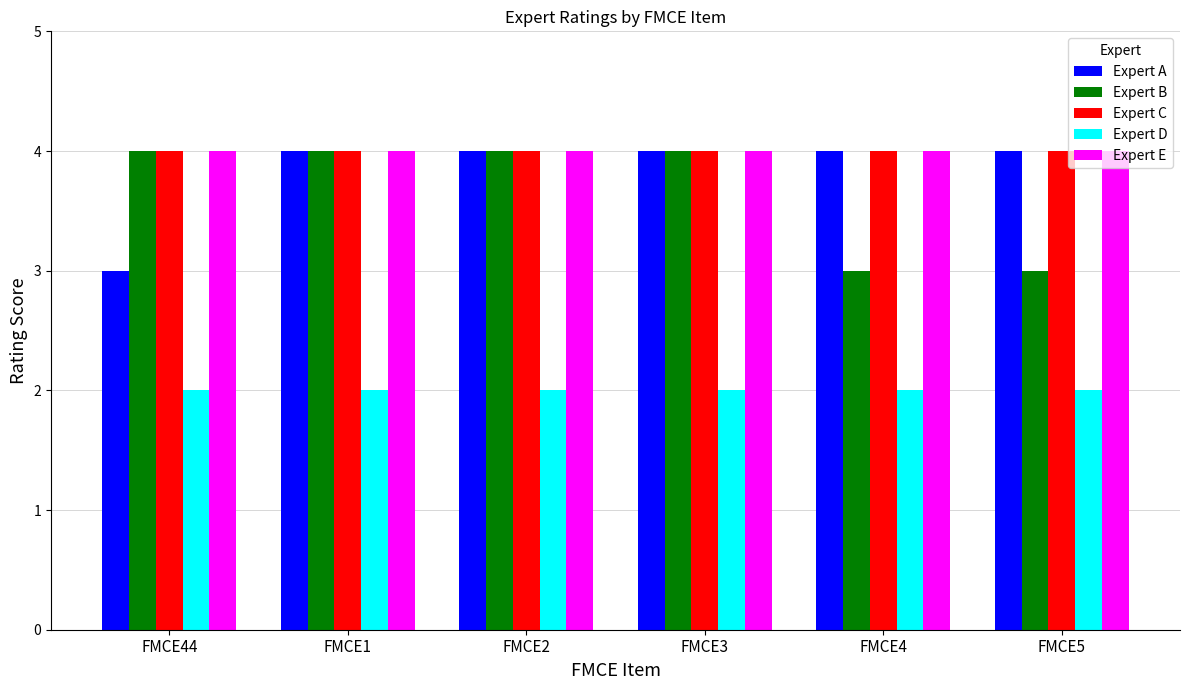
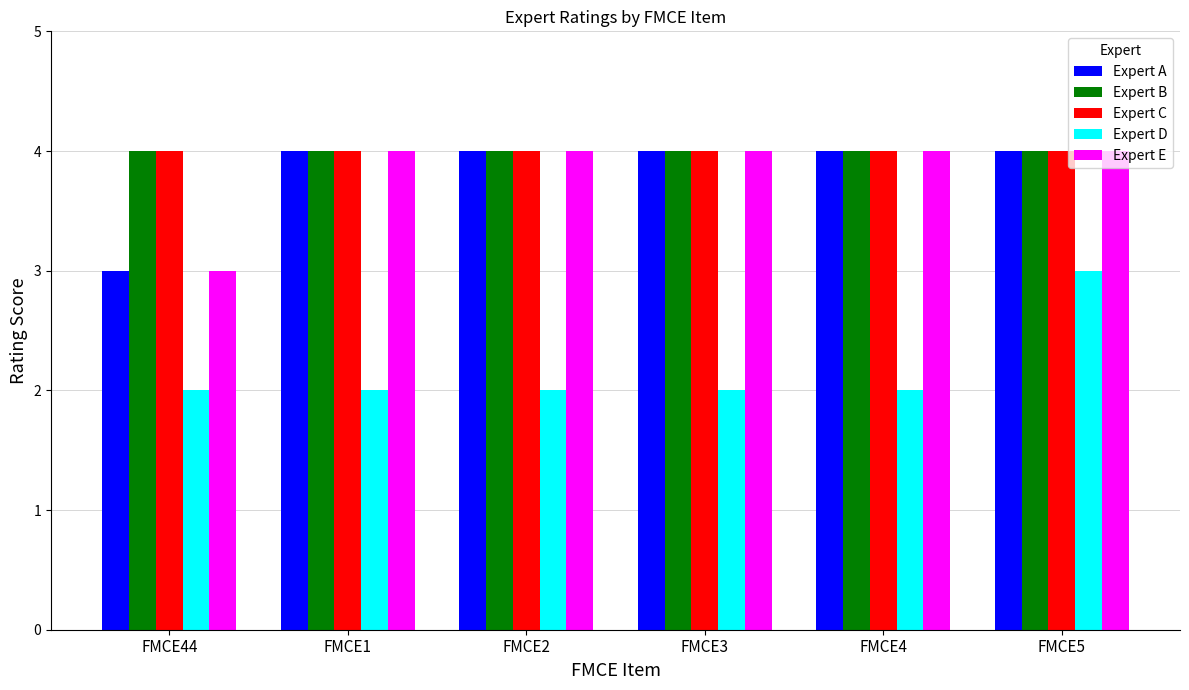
  {
    "Expert A": {
      "FMCE44": 3,
      "FMCE1": 4,
      "FMCE2": 4,
      "FMCE3": 4,
      "FMCE4": 4,
      "FMCE5": 4
    },
    "Expert B": {
      "FMCE44": 4,
      "FMCE1": 4,
      "FMCE2": 4,
      "FMCE3": 4,
-     "FMCE4": 3,
-     "FMCE5": 3
+     "FMCE4": 4,
+     "FMCE5": 4
    },
    "Expert C": {
      "FMCE44": 4,
      "FMCE1": 4,
      "FMCE2": 4,
      "FMCE3": 4,
      "FMCE4": 4,
      "FMCE5": 4
    },
    "Expert D": {
      "FMCE44": 2,
      "FMCE1": 2,
      "FMCE2": 2,
      "FMCE3": 2,
      "FMCE4": 2,
-     "FMCE5": 2
+     "FMCE5": 3
    },
    "Expert E": {
-     "FMCE44": 4,
+     "FMCE44": 3,
      "FMCE1": 4,
      "FMCE2": 4,
      "FMCE3": 4,
      "FMCE4": 4
    }
  }
